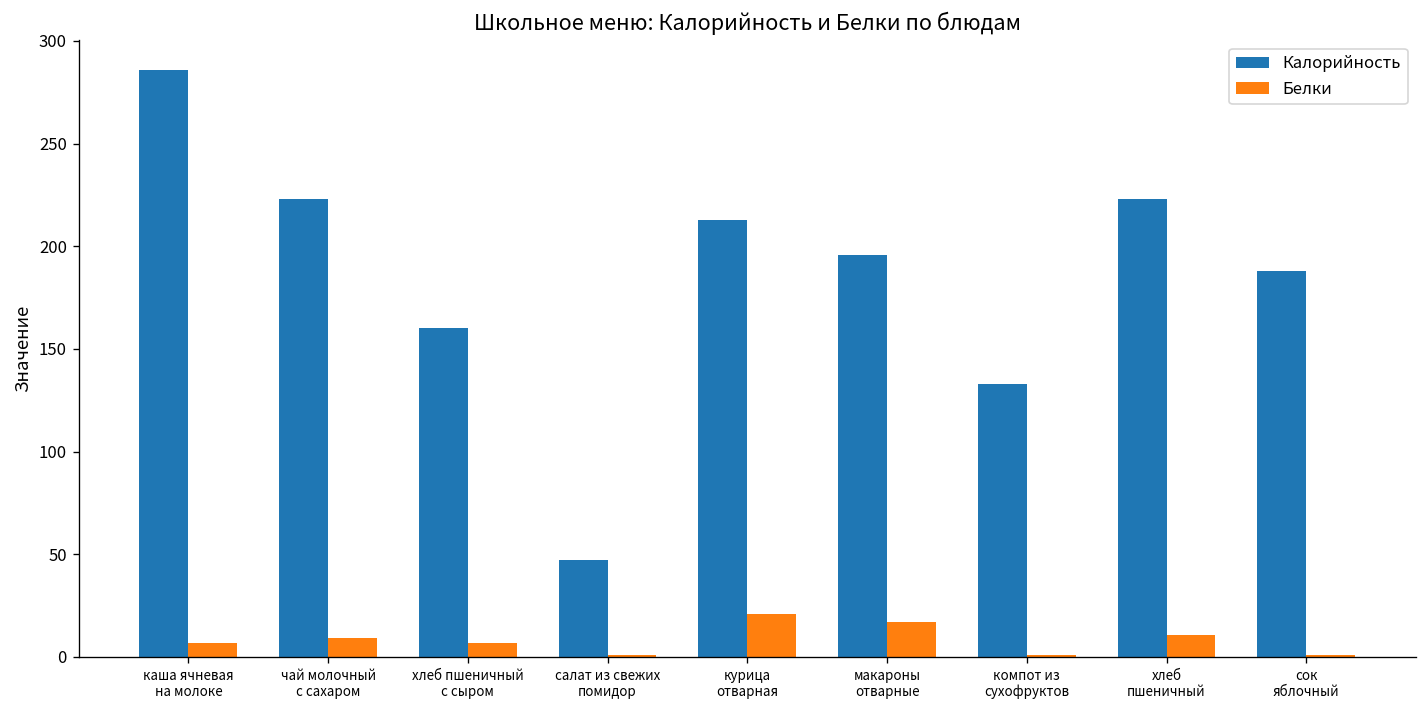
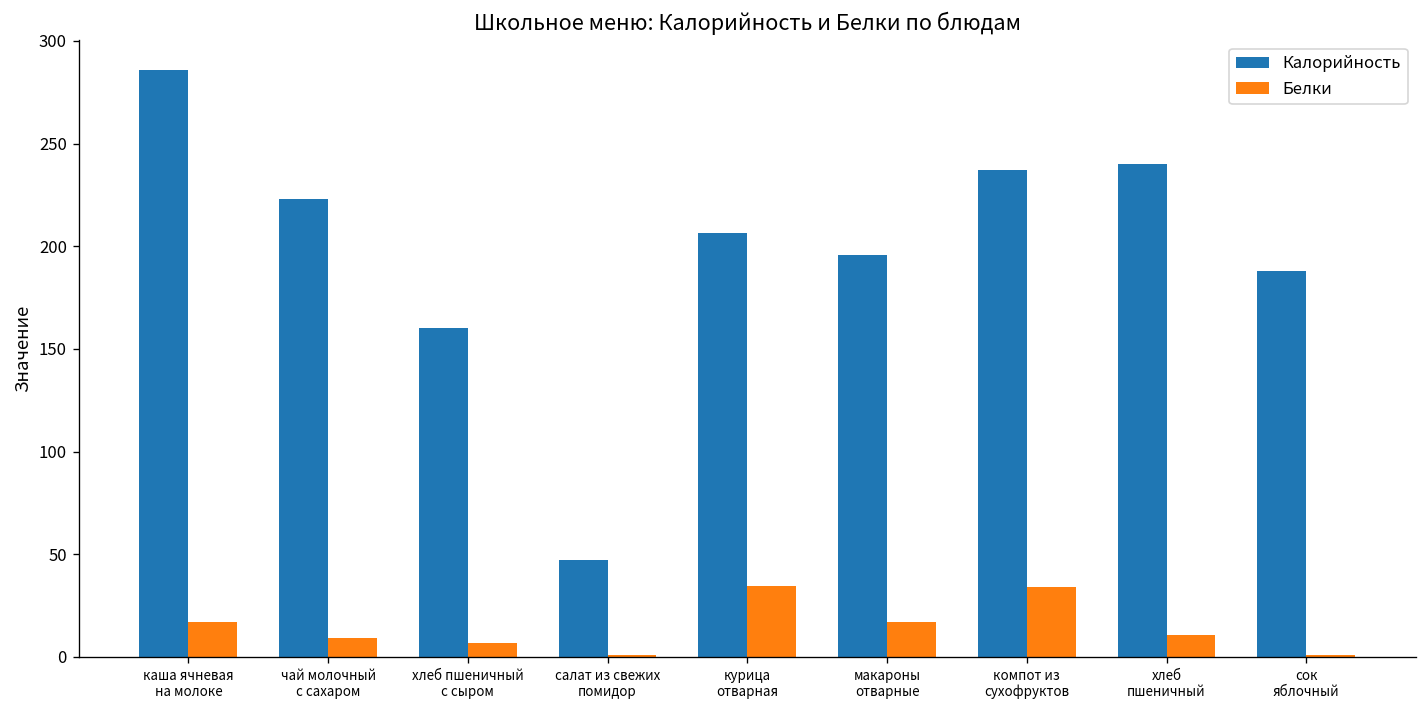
  {
    "Калорийность": {
      "каша ячневая на молоке": 286,
      "чай молочный с сахаром": 223,
      "хлеб пшеничный с сыром": 160,
      "салат из свежих помидор": 47,
-     "курица отварная": 213,
+     "курица отварная": 206,
      "макароны отварные": 196,
-     "компот из сухофруктов": 133,
-     "хлеб пшеничный": 223,
+     "компот из сухофруктов": 237,
+     "хлеб пшеничный": 240,
      "сок яблочный": 188
    },
    "Белки": {
-     "каша ячневая на молоке": 7,
+     "каша ячневая на молоке": 17,
      "чай молочный с сахаром": 9,
      "хлеб пшеничный с сыром": 7,
-     "курица отварная": 21,
+     "курица отварная": 34,
      "макароны отварные": 17,
-     "компот из сухофруктов": 1,
+     "компот из сухофруктов": 34,
      "хлеб пшеничный": 11
    }
  }
